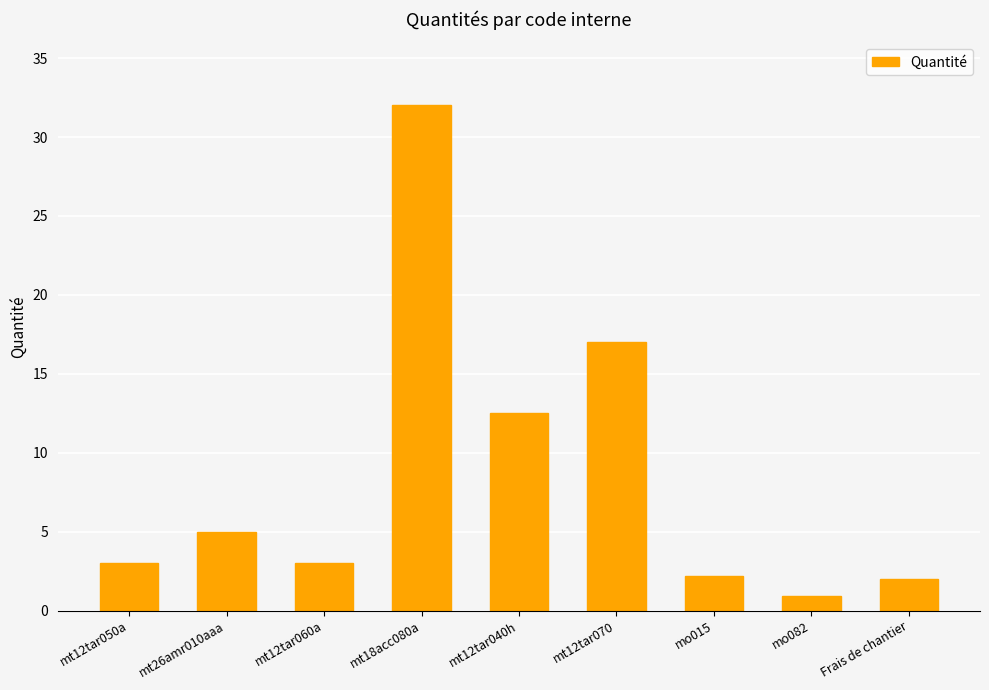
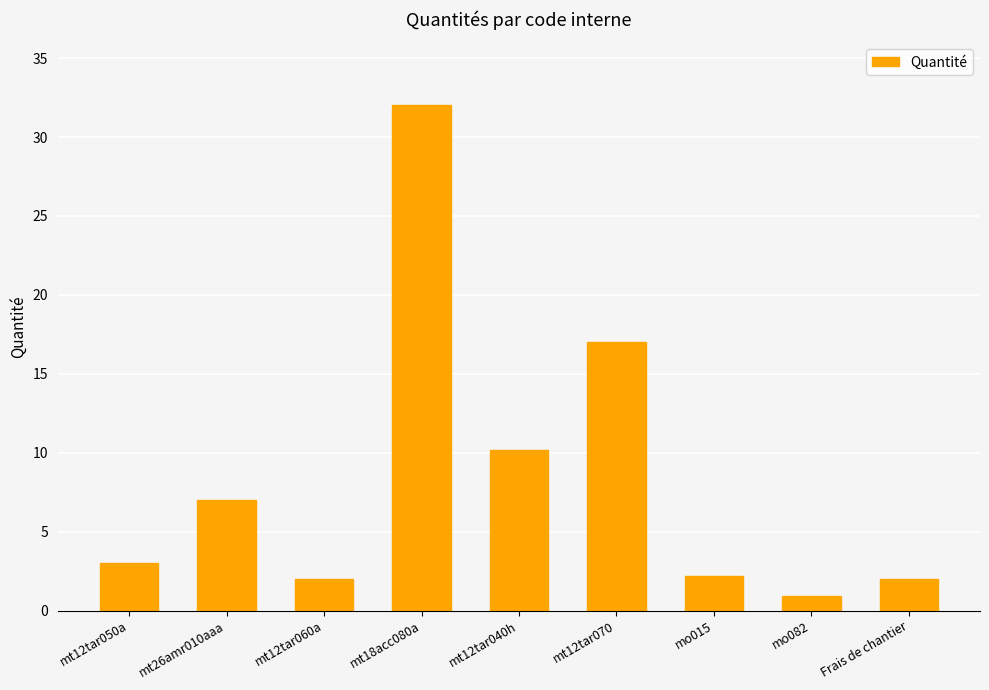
  {
    "mt12tar050a": 3.0,
-   "mt26amr010aaa": 5,
-   "mt12tar060a": 3,
+   "mt26amr010aaa": 7,
+   "mt12tar060a": 2,
    "mt18acc080a": 32.0,
-   "mt12tar040h": 12.5,
+   "mt12tar040h": 10.2,
    "mt12tar070": 17.0,
    "mo015": 2.2,
    "mo082": 0.9,
    "Frais de chantier": 2.0
  }
